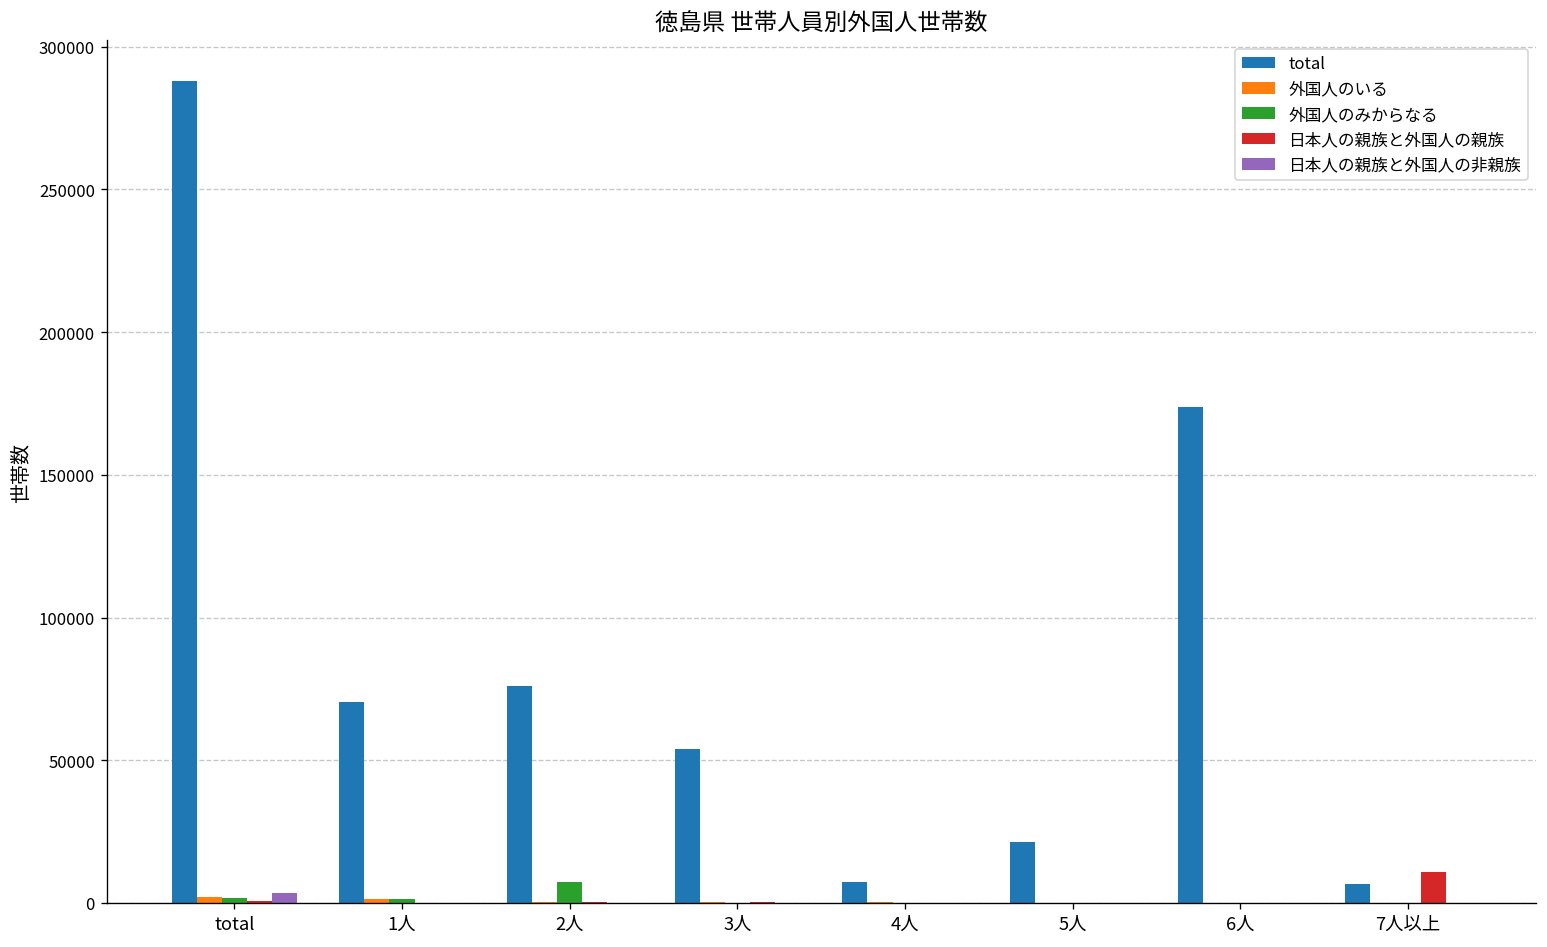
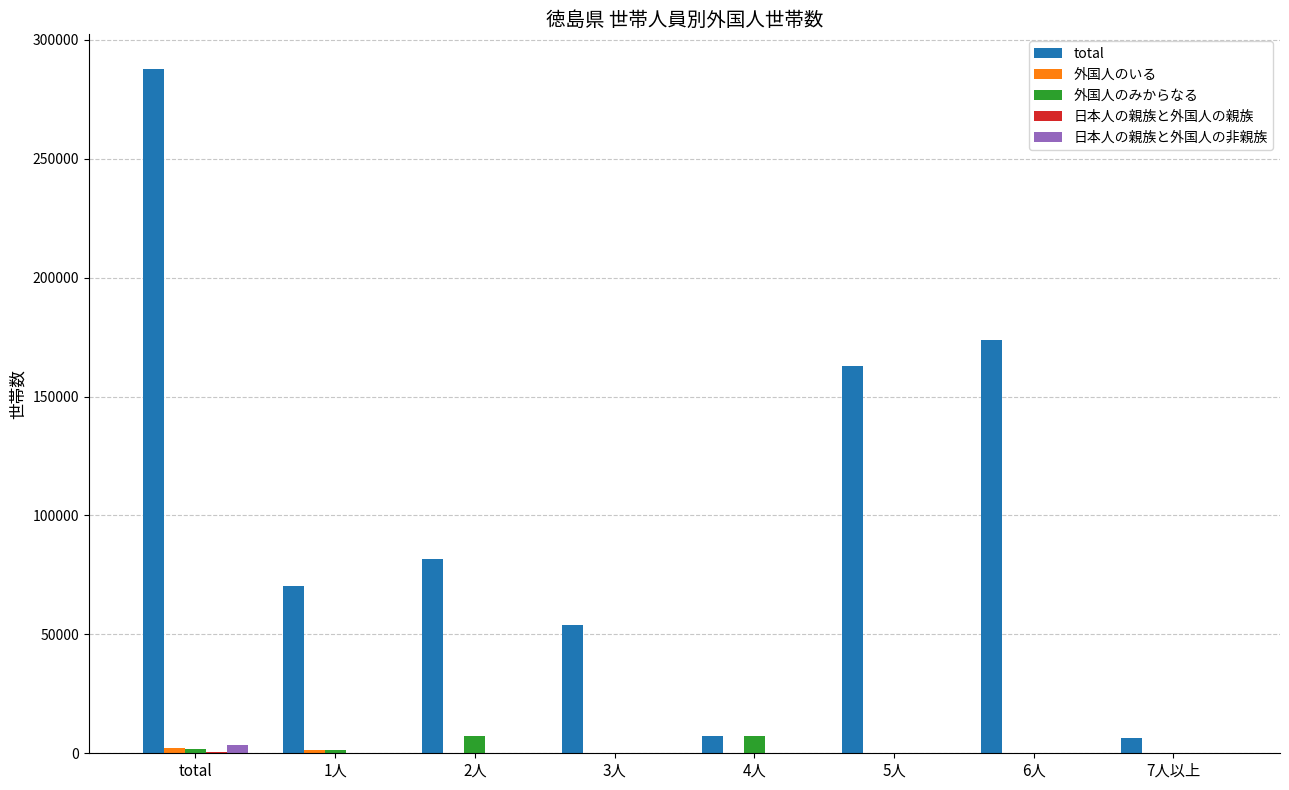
  {
    "total": {
      "total": 288000,
      "1人": 70000,
-     "2人": 76000,
+     "2人": 82000,
      "3人": 54000,
      "4人": 7000,
-     "5人": 21000,
+     "5人": 163000,
      "6人": 174000,
      "7人以上": 6000
    },
    "外国人のいる": {
      "total": 2000,
      "1人": 1000
    },
    "外国人のみからなる": {
      "total": 2000,
      "1人": 1000,
      "2人": 7000,
-     "4人": 0
+     "4人": 7000
    },
    "日本人の親族と外国人の親族": {
      "1人": 0,
-     "7人以上": 11000
+     "7人以上": 0
    },
    "日本人の親族と外国人の非親族": {
      "total": 4000,
      "1人": 0
    }
  }
